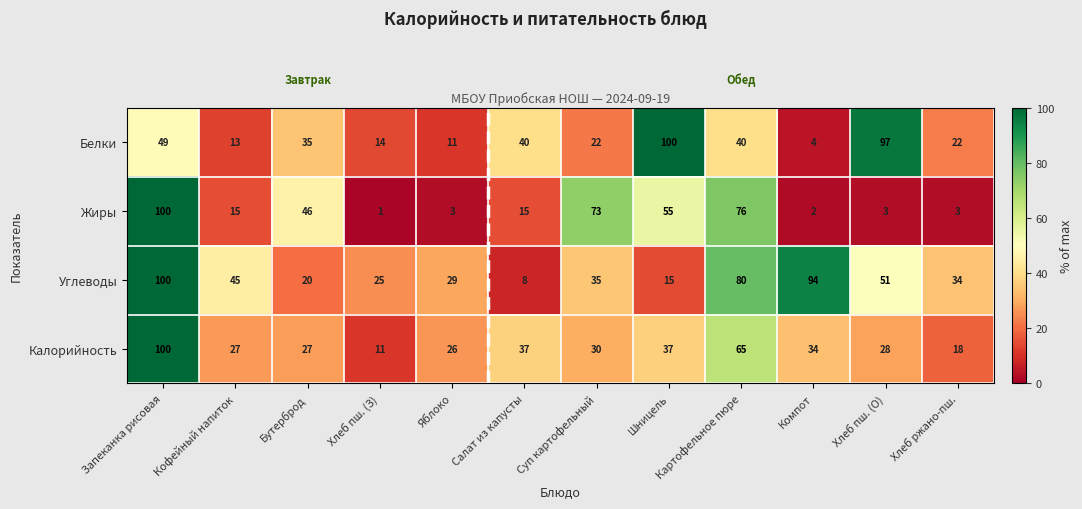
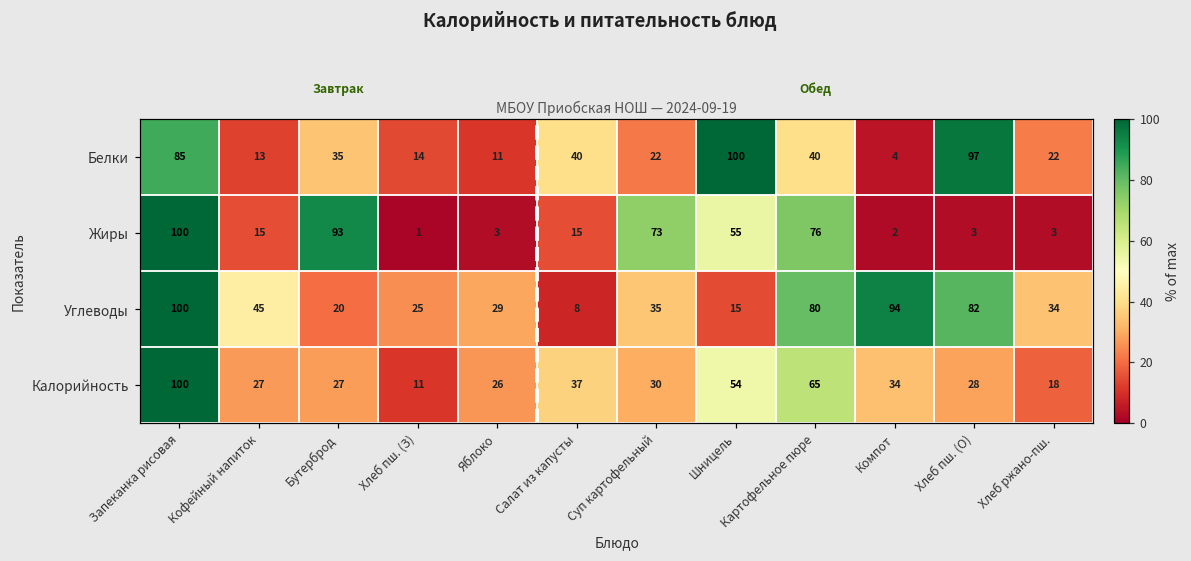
  {
    "Белки": {
-     "Запеканка рисовая": 49,
+     "Запеканка рисовая": 85,
      "Кофейный напиток": 13,
      "Бутерброд": 35,
      "Хлеб пш. (З)": 14,
      "Яблоко": 11,
      "Салат из капусты": 40,
      "Суп картофельный": 22,
      "Шницель": 100,
      "Картофельное пюре": 40,
      "Компот": 4,
      "Хлеб пш. (О)": 97,
      "Хлеб ржано-пш.": 22
    },
    "Жиры": {
      "Запеканка рисовая": 100,
      "Кофейный напиток": 15,
-     "Бутерброд": 46,
+     "Бутерброд": 93,
      "Хлеб пш. (З)": 1,
      "Яблоко": 3,
      "Салат из капусты": 15,
      "Суп картофельный": 73,
      "Шницель": 55,
      "Картофельное пюре": 76,
      "Компот": 2,
      "Хлеб пш. (О)": 3,
      "Хлеб ржано-пш.": 3
    },
    "Углеводы": {
      "Запеканка рисовая": 100,
      "Кофейный напиток": 45,
      "Бутерброд": 20,
      "Хлеб пш. (З)": 25,
      "Яблоко": 29,
      "Салат из капусты": 8,
      "Суп картофельный": 35,
      "Шницель": 15,
      "Картофельное пюре": 80,
      "Компот": 94,
-     "Хлеб пш. (О)": 51,
+     "Хлеб пш. (О)": 82,
      "Хлеб ржано-пш.": 34
    },
    "Калорийность": {
      "Запеканка рисовая": 100,
      "Кофейный напиток": 27,
      "Бутерброд": 27,
      "Хлеб пш. (З)": 11,
      "Яблоко": 26,
      "Салат из капусты": 37,
      "Суп картофельный": 30,
-     "Шницель": 37,
+     "Шницель": 54,
      "Картофельное пюре": 65,
      "Компот": 34,
      "Хлеб пш. (О)": 28,
      "Хлеб ржано-пш.": 18
    }
  }
